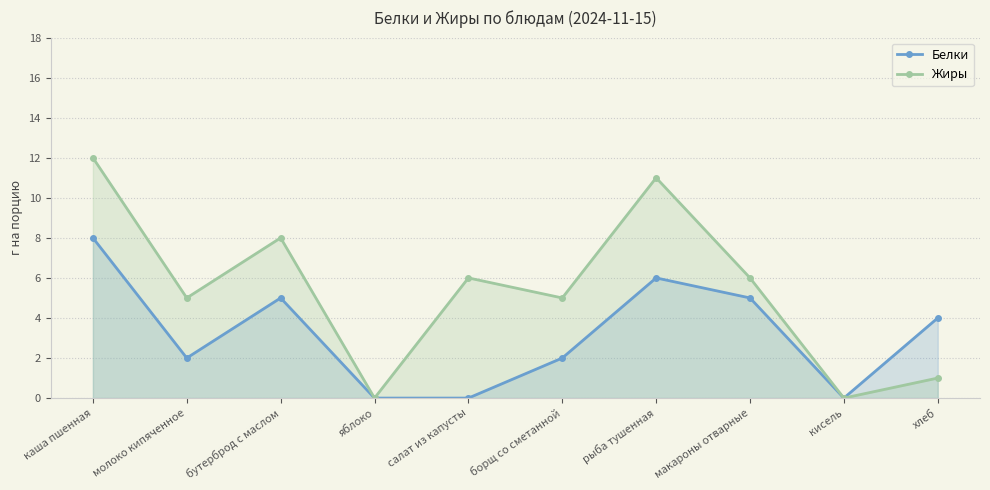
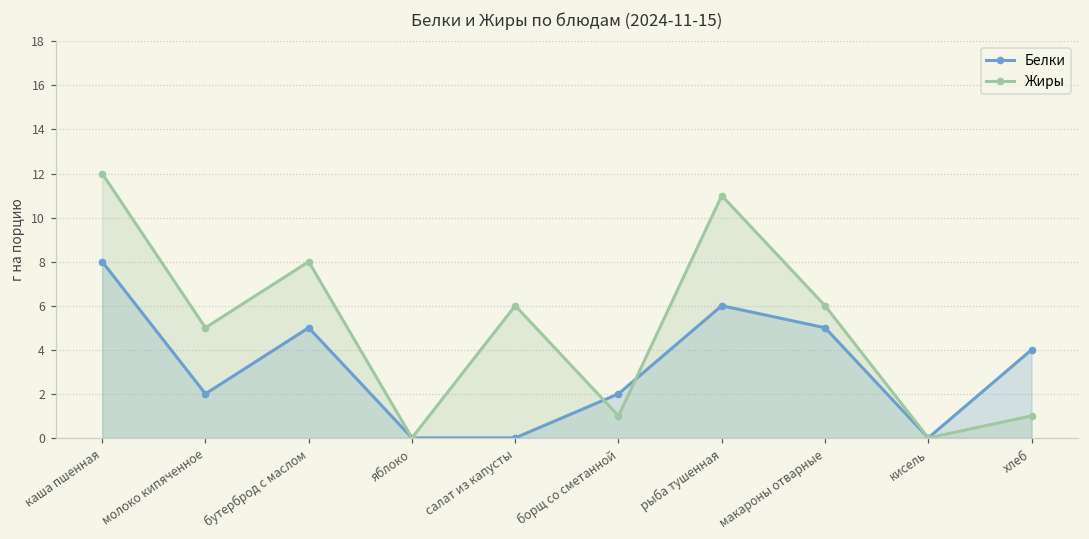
  {
    "Белки": {
      "каша пшенная": 8,
      "молоко кипяченное": 2,
      "бутерброд с маслом": 5,
      "салат из капусты": 0,
      "борщ со сметанной": 2,
      "рыба тушенная": 6,
      "макароны отварные": 5,
      "хлеб": 4
    },
    "Жиры": {
      "каша пшенная": 12,
      "молоко кипяченное": 5,
      "бутерброд с маслом": 8,
      "салат из капусты": 6,
-     "борщ со сметанной": 5,
+     "борщ со сметанной": 1,
      "рыба тушенная": 11,
      "макароны отварные": 6,
      "хлеб": 1
    }
  }
